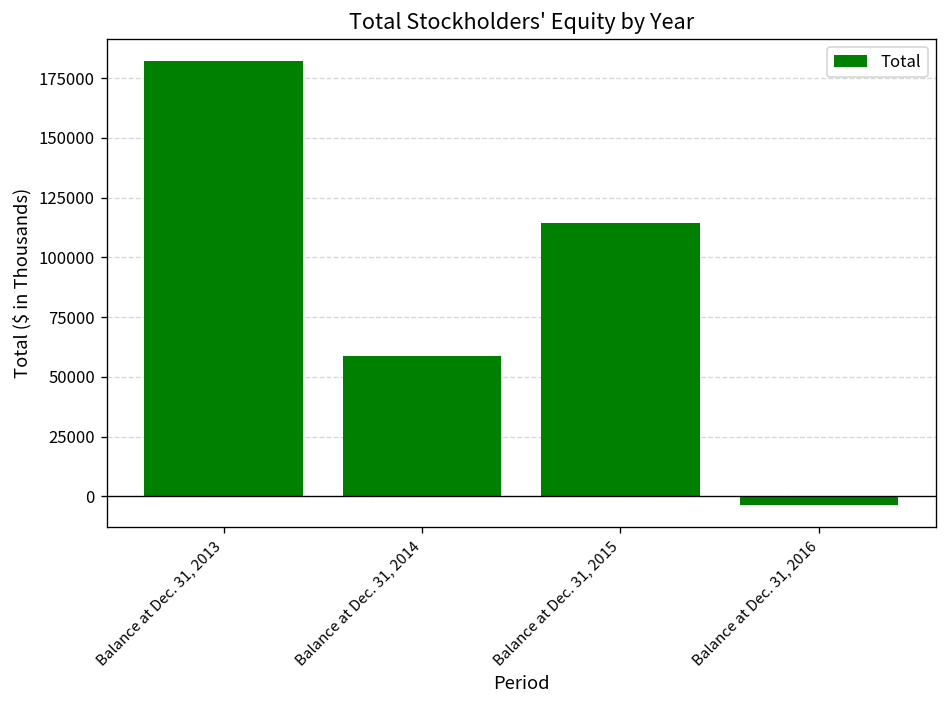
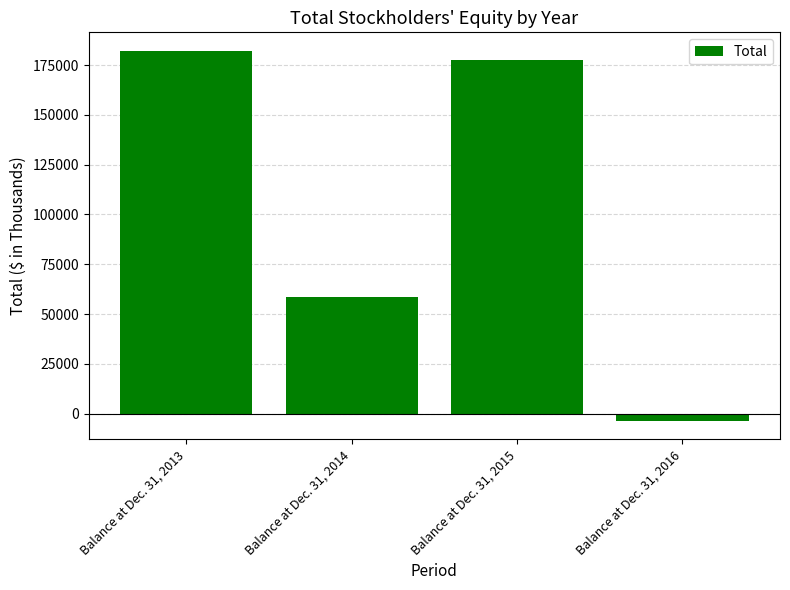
  {
    "Balance at Dec. 31, 2013": 182000,
    "Balance at Dec. 31, 2014": 59000,
-   "Balance at Dec. 31, 2015": 114000,
+   "Balance at Dec. 31, 2015": 177000,
    "Balance at Dec. 31, 2016": -4000
  }
